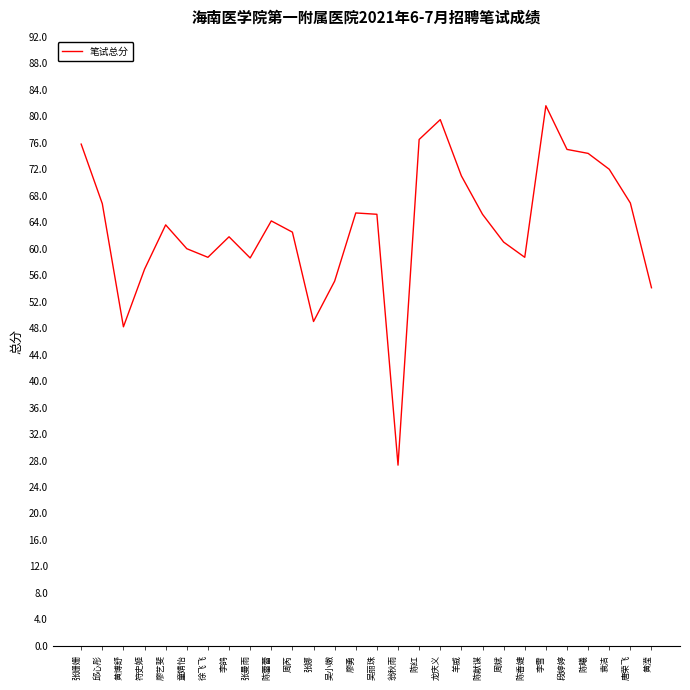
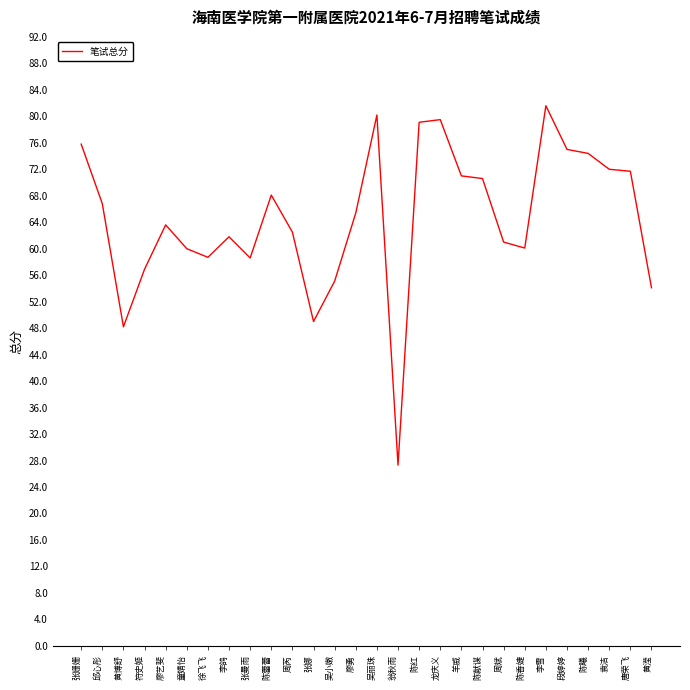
  {
    "张姗姗": 76,
    "邱心彤": 67,
    "黄博舒": 48,
    "符史姬": 57,
    "廖艺斐": 64,
    "童婧怡": 60,
    "徐飞飞": 59,
    "李鸽": 62,
    "张曼雨": 59,
-   "陈蕾蕾": 64,
+   "陈蕾蕾": 68,
    "周芮": 63,
    "张娜": 49,
    "吴小嫩": 55,
    "廖勇": 65,
-   "吴丽珠": 65,
+   "吴丽珠": 80,
    "翁秋雨": 27,
-   "陈红": 77,
+   "陈红": 79,
    "龙庆义": 80,
    "羊威": 71,
-   "陈献谋": 65,
+   "陈献谋": 71,
    "周斌": 61,
-   "陈香婕": 59,
+   "陈香婕": 60,
    "李雪": 82,
    "段婷婷": 75,
    "陈曦": 74,
    "袁洁": 72,
-   "唐荣飞": 67,
+   "唐荣飞": 72,
    "黄滢": 54
  }
